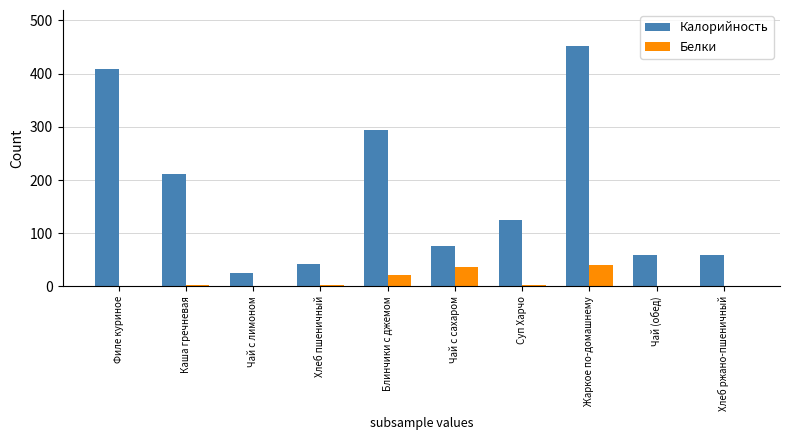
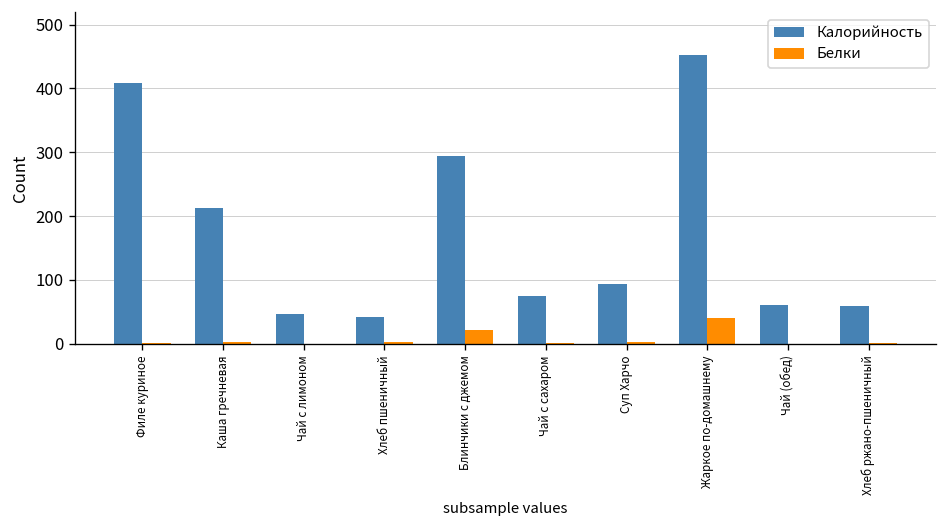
  {
    "Калорийность": {
      "Филе куриное": 410,
      "Каша гречневая": 210,
-     "Чай с лимоном": 30,
+     "Чай с лимоном": 50,
      "Хлеб пшеничный": 40,
      "Блинчики с джемом": 290,
      "Чай с сахаром": 80,
-     "Суп Харчо": 130,
+     "Суп Харчо": 90,
      "Жаркое по-домашнему": 450,
      "Чай (обед)": 60,
      "Хлеб ржано-пшеничный": 60
    },
    "Белки": {
      "Блинчики с джемом": 20,
-     "Чай с сахаром": 40,
+     "Чай с сахаром": 0,
      "Жаркое по-домашнему": 40
    }
  }
